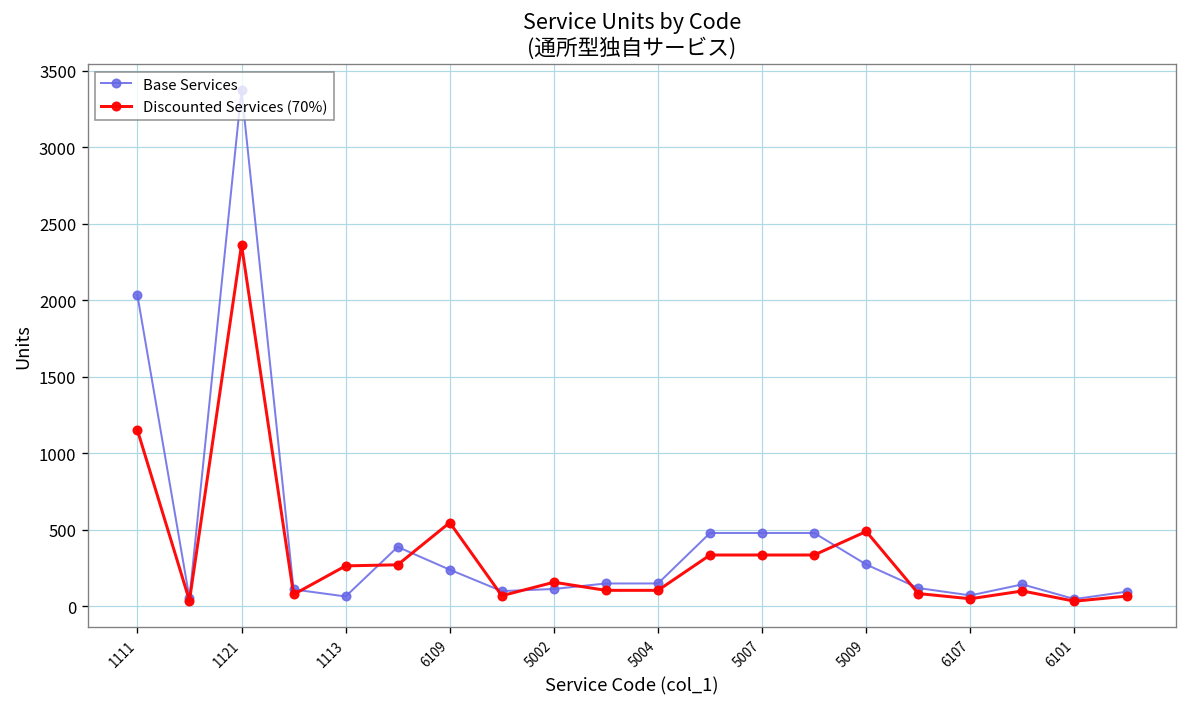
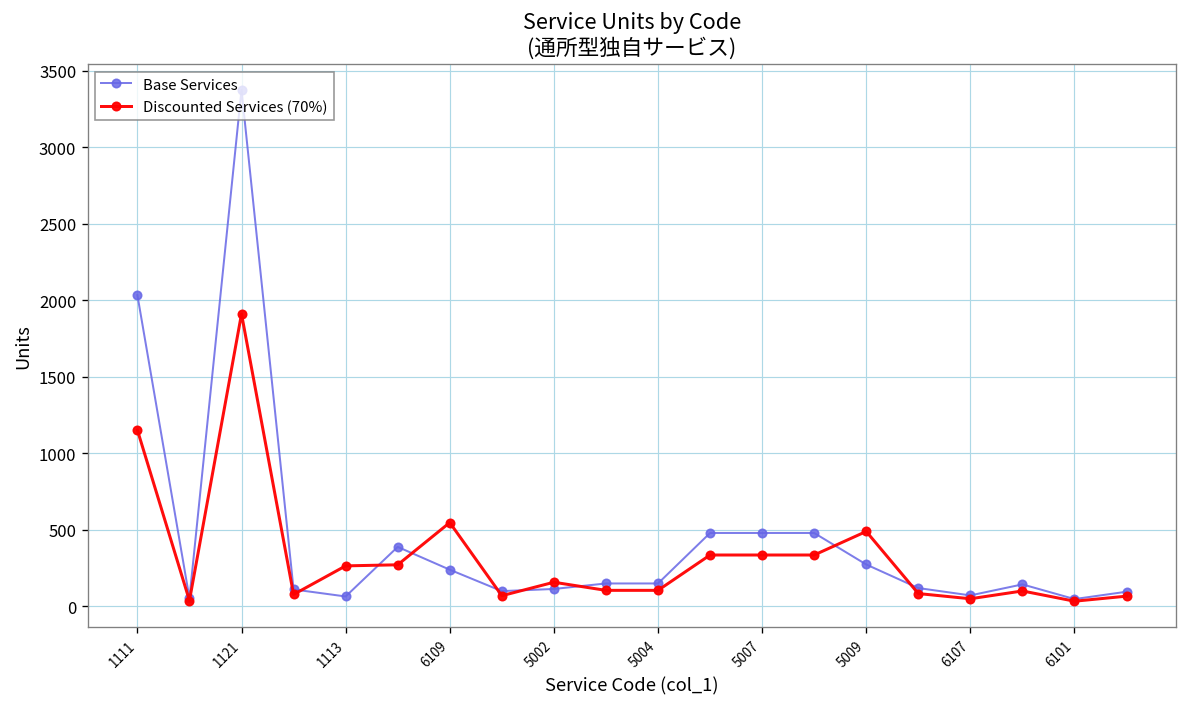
  {
    "Base Services": {
      "1111": 2040,
      "1113": 70,
      "6109": 240,
      "5002": 110,
      "5004": 150,
      "5007": 480,
      "5009": 270,
      "6107": 70
    },
    "Discounted Services (70%)": {
      "1111": 1150,
-     "1121": 2360,
+     "1121": 1910,
      "1113": 270,
      "6109": 550,
      "5002": 160,
      "5004": 110,
      "5007": 340,
      "5009": 490,
      "6107": 50
    }
  }
